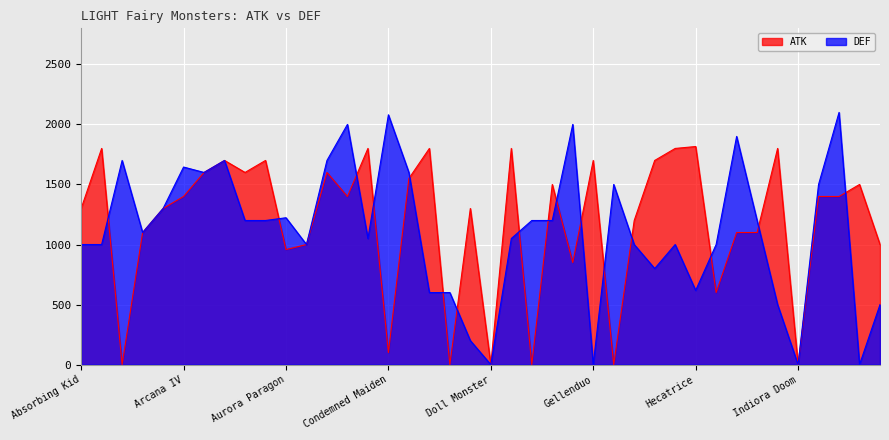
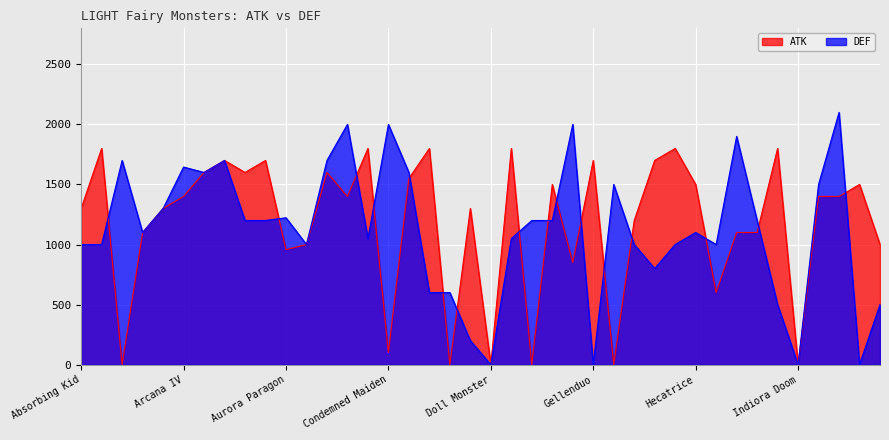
  {
    "ATK": {
      "Absorbing Kid": 1300,
      "Arcana IV": 1400,
      "Aurora Paragon": 960,
      "Condemned Maiden": 100,
      "Gellenduo": 1700,
-     "Hecatrice": 1820
+     "Hecatrice": 1500
    },
    "DEF": {
      "Absorbing Kid": 1000,
      "Arcana IV": 1650,
      "Aurora Paragon": 1220,
-     "Condemned Maiden": 2080,
+     "Condemned Maiden": 2000,
      "Gellenduo": 0,
-     "Hecatrice": 620
+     "Hecatrice": 1100
    }
  }
